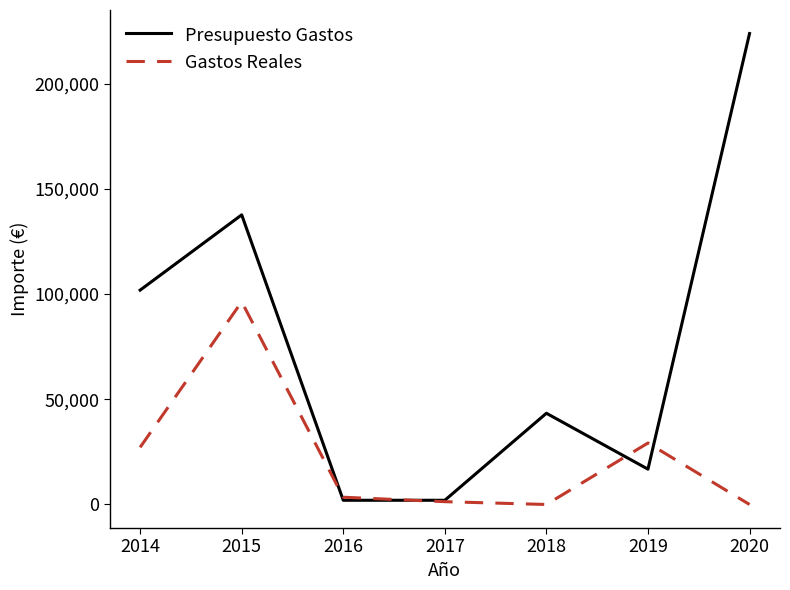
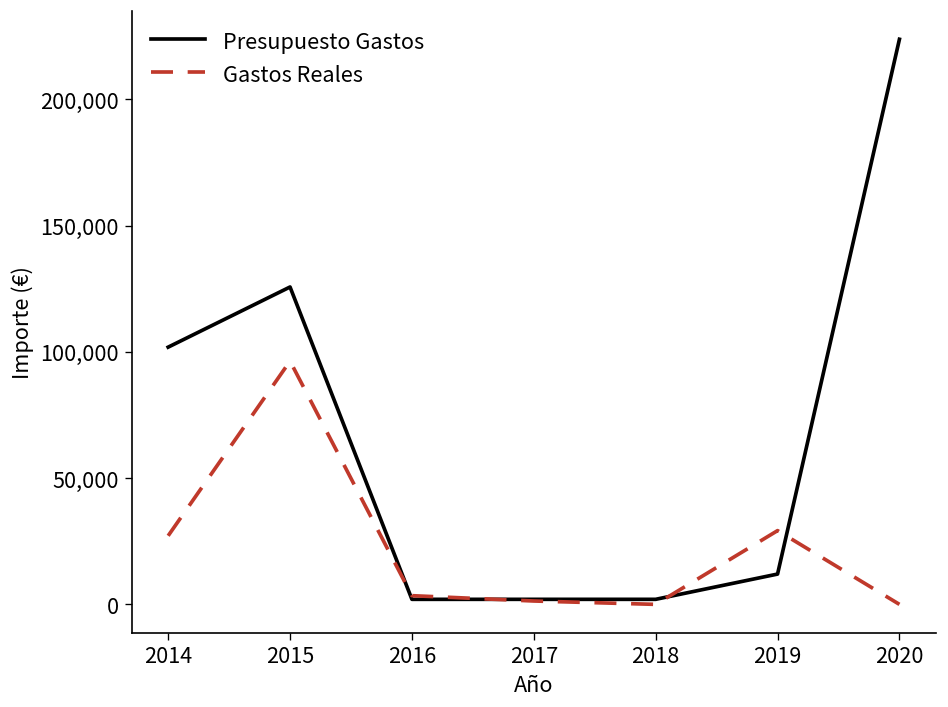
  {
    "Presupuesto Gastos": {
      "2014": "102,000",
-     "2015": "138,000",
+     "2015": "126,000",
      "2016": "2,000",
-     "2018": "43,000",
-     "2019": "17,000",
+     "2018": "2,000",
+     "2019": "12,000",
      "2020": "224,000"
    },
    "Gastos Reales": {
      "2014": "27,000",
      "2015": "96,000",
      "2016": "3,000",
      "2018": "0",
      "2019": "29,000",
      "2020": "0"
    }
  }
